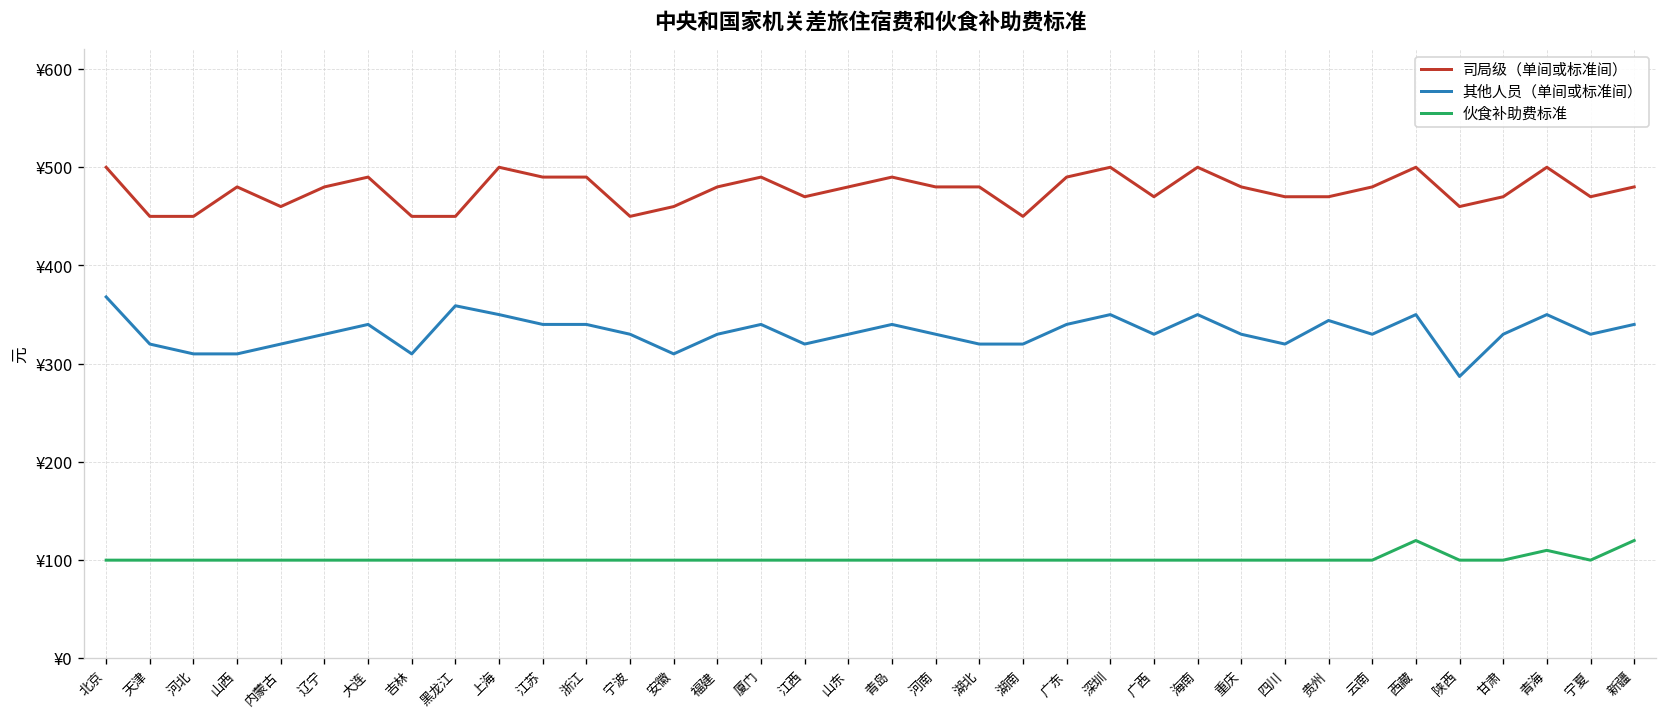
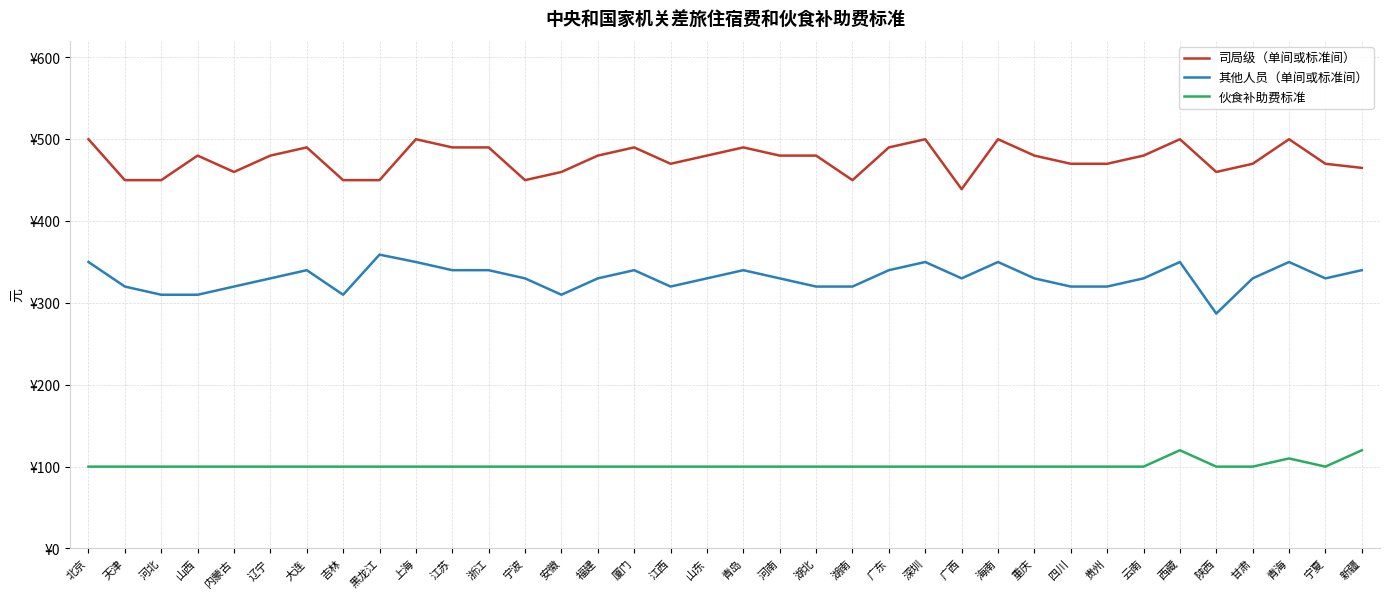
  {
    "司局级（单间或标准间）": {
      "北京": "¥500",
      "天津": "¥450",
      "河北": "¥450",
      "山西": "¥480",
      "内蒙古": "¥460",
      "辽宁": "¥480",
      "大连": "¥490",
      "吉林": "¥450",
      "黑龙江": "¥450",
      "上海": "¥500",
      "江苏": "¥490",
      "浙江": "¥490",
      "宁波": "¥450",
      "安徽": "¥460",
      "福建": "¥480",
      "厦门": "¥490",
      "江西": "¥470",
      "山东": "¥480",
      "青岛": "¥490",
      "河南": "¥480",
      "湖北": "¥480",
      "湖南": "¥450",
      "广东": "¥490",
      "深圳": "¥500",
-     "广西": "¥470",
+     "广西": "¥440",
      "海南": "¥500",
      "重庆": "¥480",
      "四川": "¥470",
      "贵州": "¥470",
      "云南": "¥480",
      "西藏": "¥500",
      "陕西": "¥460",
      "甘肃": "¥470",
      "青海": "¥500",
      "宁夏": "¥470",
-     "新疆": "¥480"
+     "新疆": "¥470"
    },
    "其他人员（单间或标准间）": {
-     "北京": "¥370",
+     "北京": "¥350",
      "天津": "¥320",
      "河北": "¥310",
      "山西": "¥310",
      "内蒙古": "¥320",
      "辽宁": "¥330",
      "大连": "¥340",
      "吉林": "¥310",
      "黑龙江": "¥360",
      "上海": "¥350",
      "江苏": "¥340",
      "浙江": "¥340",
      "宁波": "¥330",
      "安徽": "¥310",
      "福建": "¥330",
      "厦门": "¥340",
      "江西": "¥320",
      "山东": "¥330",
      "青岛": "¥340",
      "河南": "¥330",
      "湖北": "¥320",
      "湖南": "¥320",
      "广东": "¥340",
      "深圳": "¥350",
      "广西": "¥330",
      "海南": "¥350",
      "重庆": "¥330",
      "四川": "¥320",
-     "贵州": "¥340",
+     "贵州": "¥320",
      "云南": "¥330",
      "西藏": "¥350",
      "陕西": "¥290",
      "甘肃": "¥330",
      "青海": "¥350",
      "宁夏": "¥330",
      "新疆": "¥340"
    },
    "伙食补助费标准": {
      "北京": "¥100",
      "天津": "¥100",
      "河北": "¥100",
      "山西": "¥100",
      "内蒙古": "¥100",
      "辽宁": "¥100",
      "大连": "¥100",
      "吉林": "¥100",
      "黑龙江": "¥100",
      "上海": "¥100",
      "江苏": "¥100",
      "浙江": "¥100",
      "宁波": "¥100",
      "安徽": "¥100",
      "福建": "¥100",
      "厦门": "¥100",
      "江西": "¥100",
      "山东": "¥100",
      "青岛": "¥100",
      "河南": "¥100",
      "湖北": "¥100",
      "湖南": "¥100",
      "广东": "¥100",
      "深圳": "¥100",
      "广西": "¥100",
      "海南": "¥100",
      "重庆": "¥100",
      "四川": "¥100",
      "贵州": "¥100",
      "云南": "¥100",
      "西藏": "¥120",
      "陕西": "¥100",
      "甘肃": "¥100",
      "青海": "¥110",
      "宁夏": "¥100",
      "新疆": "¥120"
    }
  }
